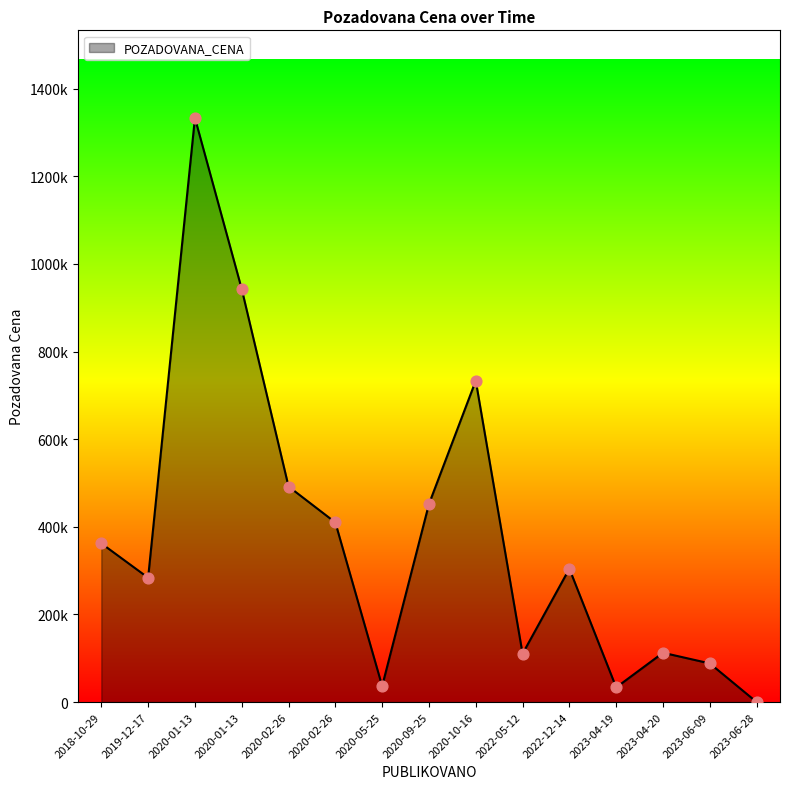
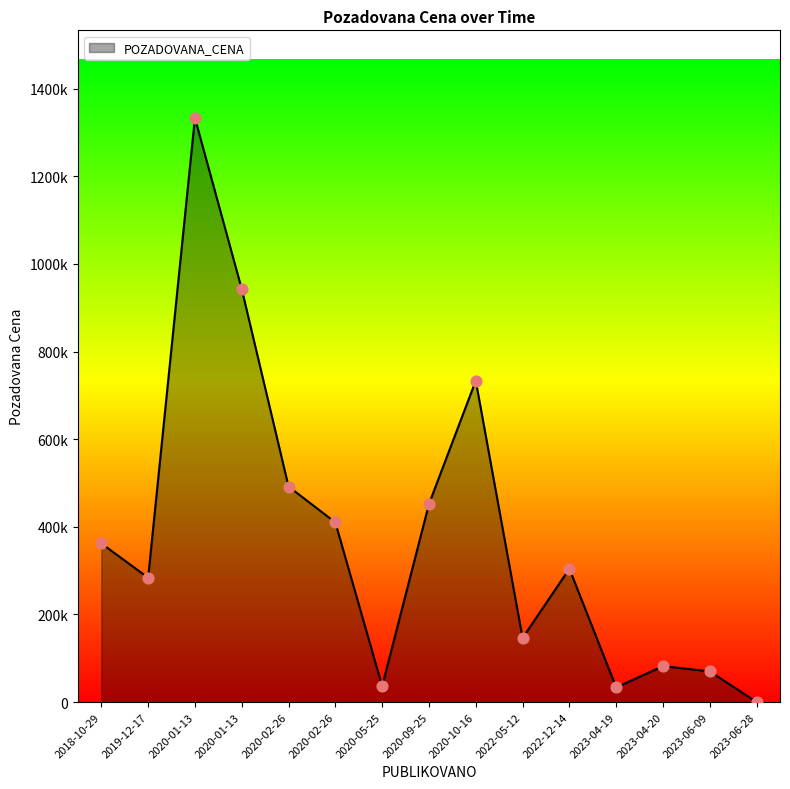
  {
    "2018-10-29": 360000,
    "2019-12-17": 280000,
    "2020-05-25": 40000,
    "2020-09-25": 450000,
    "2020-10-16": 730000,
-   "2022-05-12": 110000,
+   "2022-05-12": 150000,
    "2022-12-14": 300000,
    "2023-04-19": 30000,
-   "2023-04-20": 110000,
-   "2023-06-09": 90000,
+   "2023-04-20": 80000,
+   "2023-06-09": 70000,
    "2023-06-28": 0
  }
